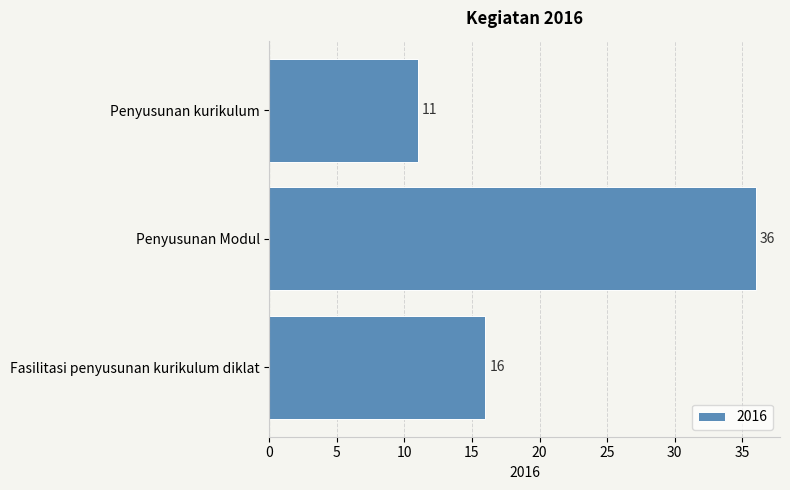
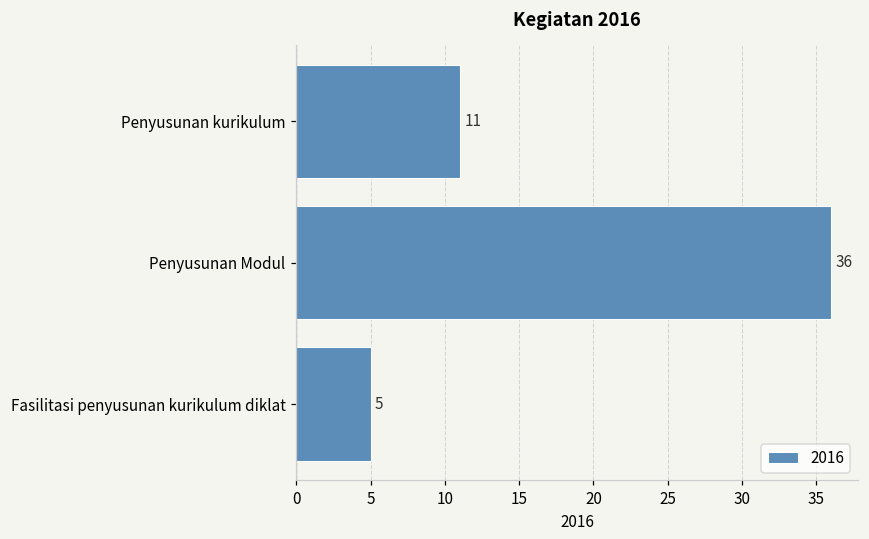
  {
    "Penyusunan kurikulum": 11,
    "Penyusunan Modul": 36,
-   "Fasilitasi penyusunan kurikulum diklat": 16
+   "Fasilitasi penyusunan kurikulum diklat": 5
  }
